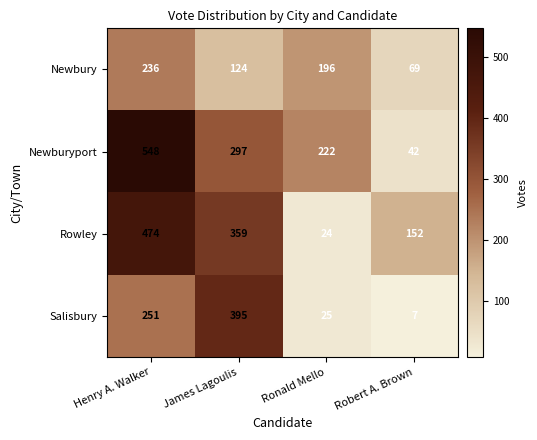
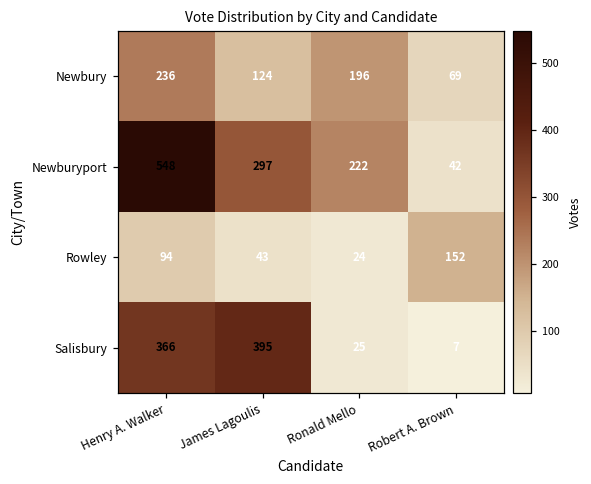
  {
    "Newbury": {
      "Henry A. Walker": 236,
      "James Lagoulis": 124,
      "Ronald Mello": 196,
      "Robert A. Brown": 69
    },
    "Newburyport": {
      "James Lagoulis": 297,
      "Ronald Mello": 222,
      "Robert A. Brown": 42
    },
    "Rowley": {
-     "Henry A. Walker": 474,
-     "James Lagoulis": 359,
+     "Henry A. Walker": 94,
+     "James Lagoulis": 43,
      "Robert A. Brown": 152
    },
    "Salisbury": {
-     "Henry A. Walker": 251,
+     "Henry A. Walker": 366,
      "James Lagoulis": 395
    }
  }
